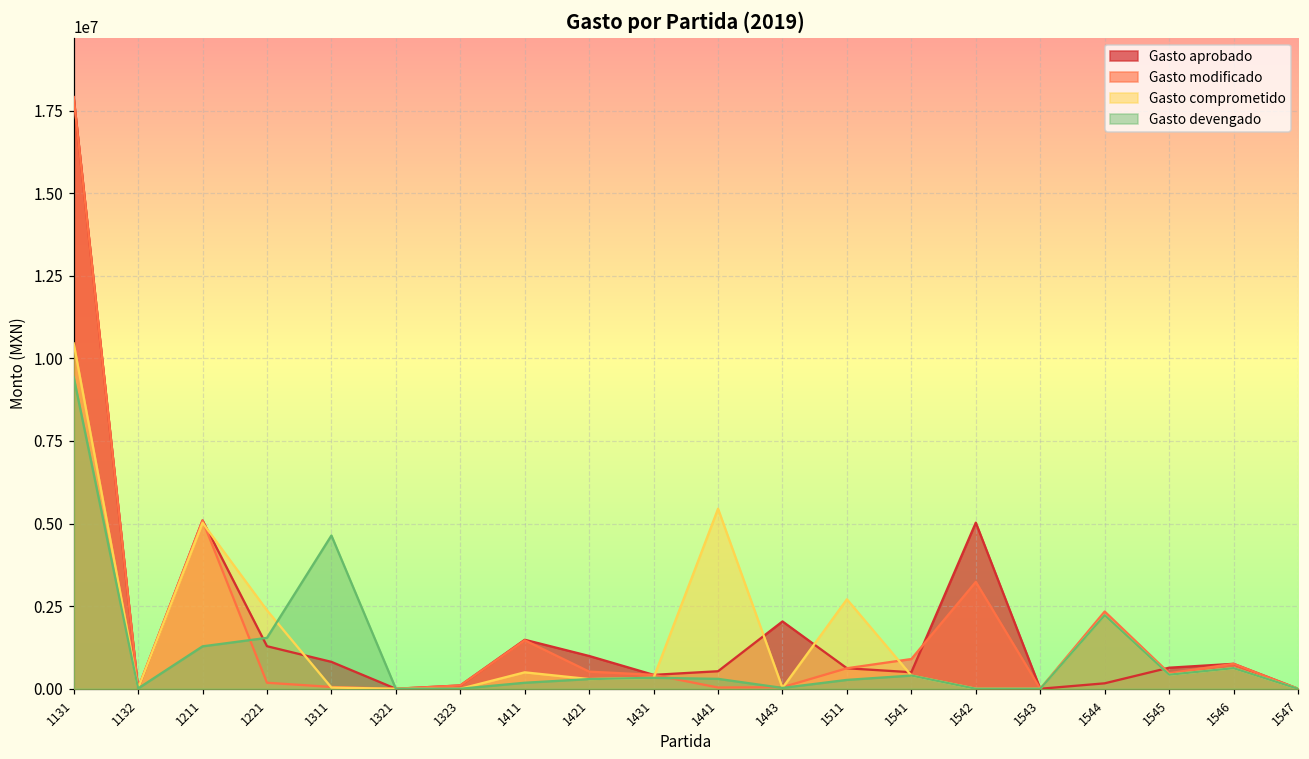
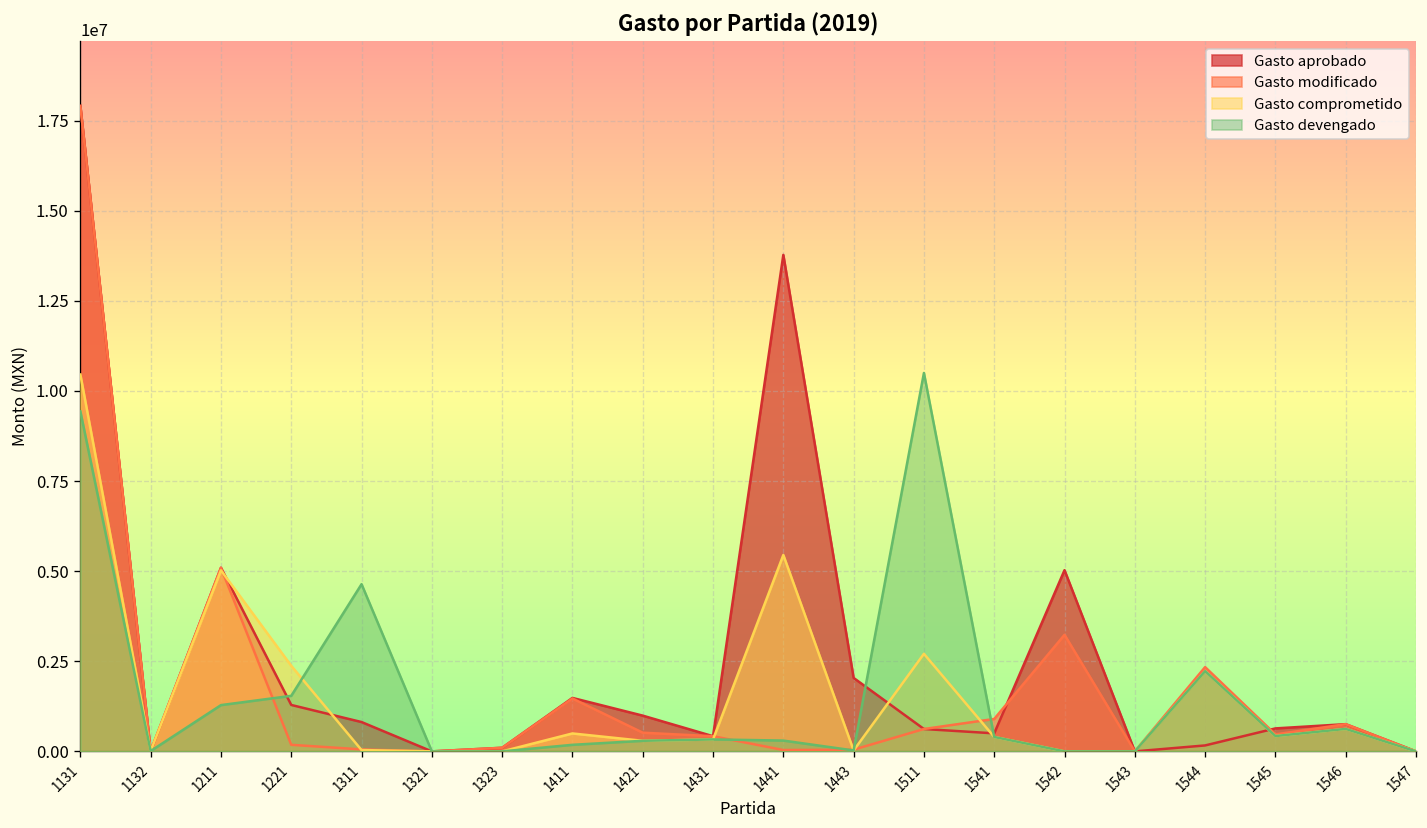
  {
    "Gasto aprobado": {
      "1221": 1300000,
      "1311": 800000,
      "1421": 1000000,
-     "1441": 500000,
+     "1441": 13800000,
      "1443": 2000000,
      "1541": 500000,
      "1542": 5000000,
      "1544": 200000,
      "1545": 600000
    },
    "Gasto modificado": {
      "1221": 200000,
      "1421": 500000,
      "1441": 0,
      "1541": 900000,
      "1542": 3200000,
      "1544": 2300000
    },
    "Gasto comprometido": {
      "1131": 10500000,
      "1221": 2400000,
      "1411": 500000,
      "1441": 5400000,
      "1511": 2700000
    },
    "Gasto devengado": {
      "1131": 9400000,
      "1211": 1300000,
      "1221": 1500000,
      "1311": 4600000,
      "1411": 200000,
      "1441": 300000,
-     "1511": 300000
+     "1511": 10500000
    }
  }
